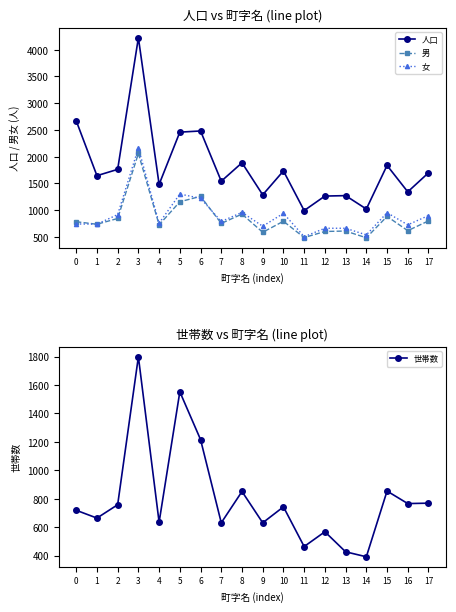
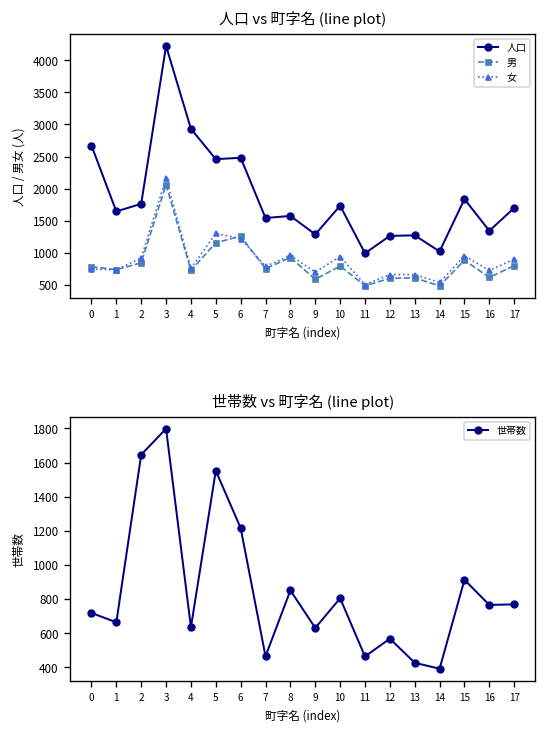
  {
    "人口 vs 町字名 (line plot)": {
      "人口": {
        "0": 2700,
        "1": 1600,
        "2": 1800,
        "3": 4200,
-       "4": 1500,
+       "4": 2900,
        "5": 2500,
        "6": 2500,
        "7": 1500,
-       "8": 1900,
+       "8": 1600,
        "9": 1300,
        "10": 1700,
        "11": 1000,
        "12": 1300,
        "13": 1300,
        "14": 1000,
        "15": 1800,
        "16": 1300,
        "17": 1700
      }
    },
    "世帯数 vs 町字名 (line plot)": {
      "0": 720,
      "1": 660,
-     "2": 760,
+     "2": 1650,
      "3": 1800,
      "4": 640,
      "5": 1550,
      "6": 1220,
-     "7": 630,
+     "7": 470,
      "8": 850,
      "9": 630,
-     "10": 740,
+     "10": 810,
      "11": 460,
      "12": 570,
      "13": 430,
      "14": 390,
-     "15": 850,
+     "15": 910,
      "16": 770,
      "17": 770
    }
  }
